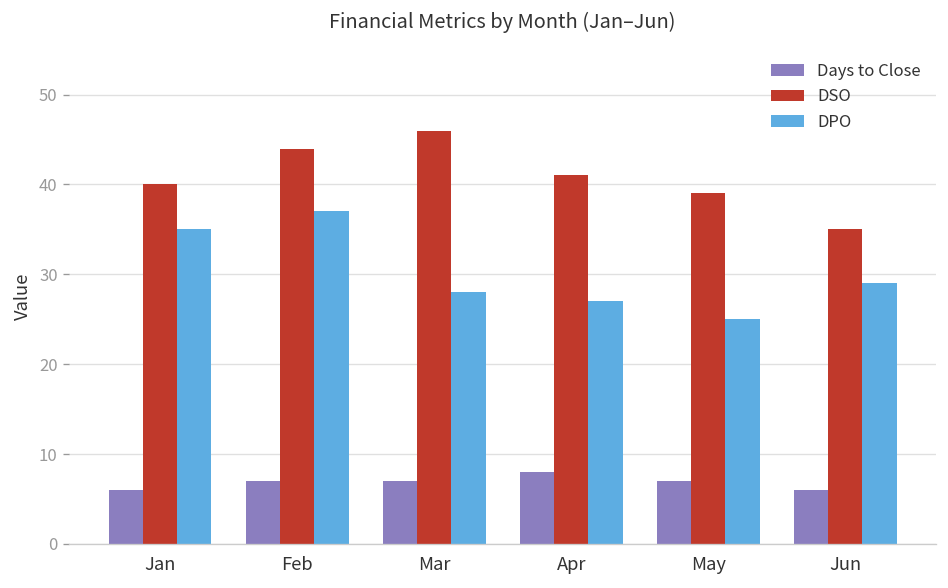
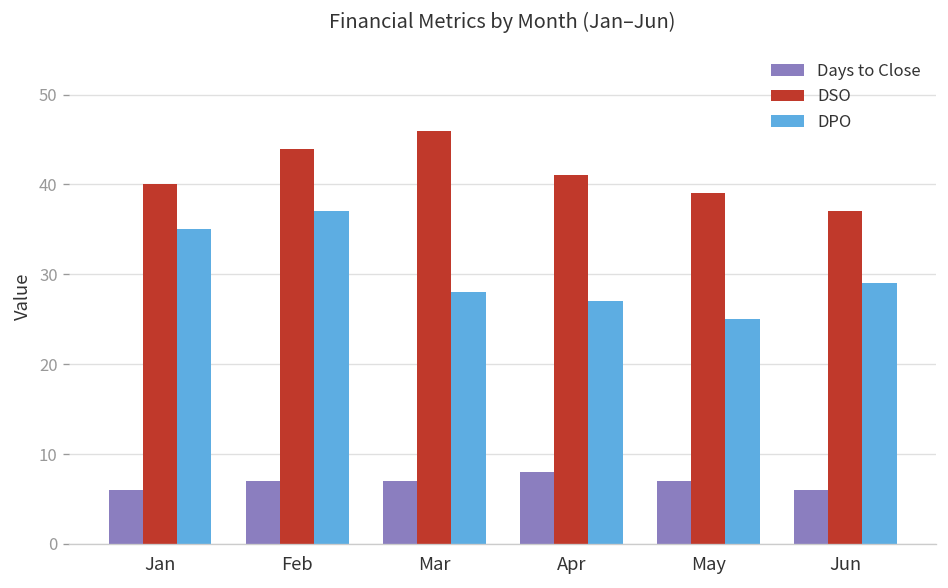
  {
    "Days to Close": {
      "Jan": 6,
      "Feb": 7,
      "Mar": 7,
      "Apr": 8,
      "May": 7,
      "Jun": 6
    },
    "DSO": {
      "Jan": 40,
      "Feb": 44,
      "Mar": 46,
      "Apr": 41,
      "May": 39,
-     "Jun": 35
+     "Jun": 37
    },
    "DPO": {
      "Jan": 35,
      "Feb": 37,
      "Mar": 28,
      "Apr": 27,
      "May": 25,
      "Jun": 29
    }
  }
